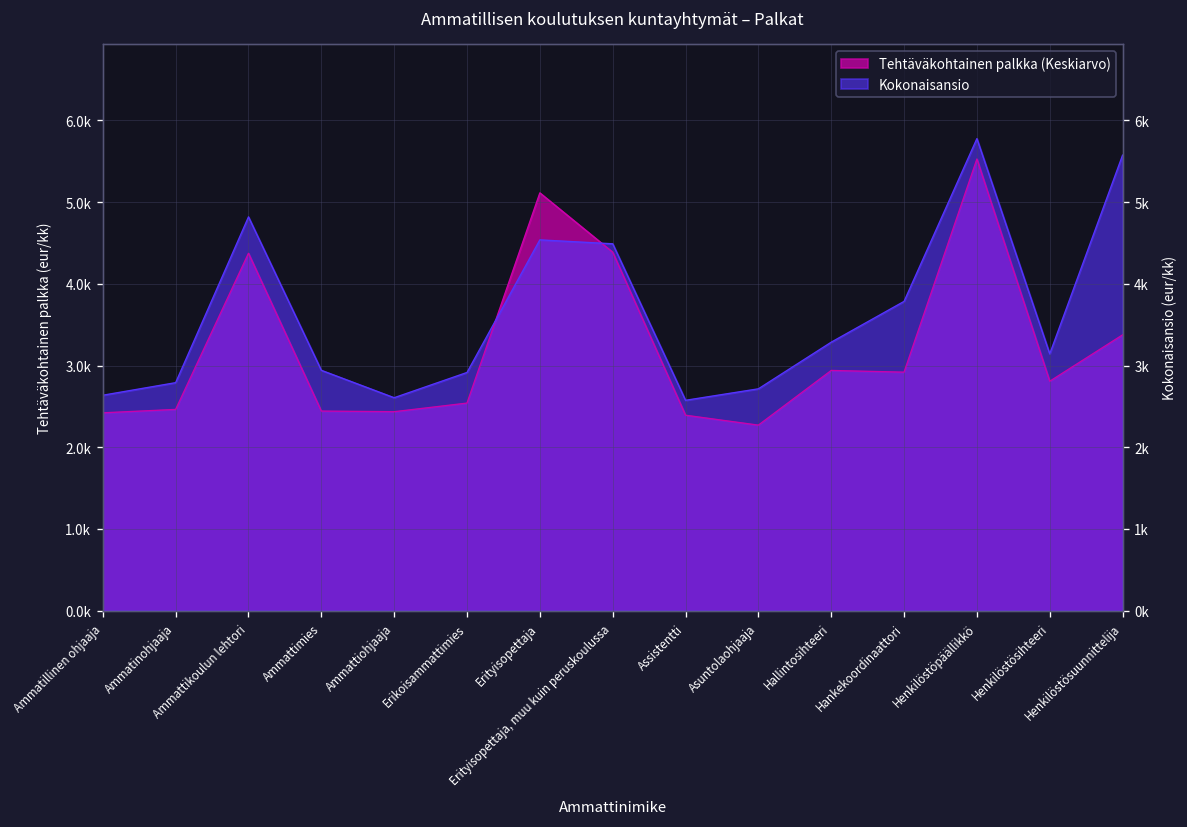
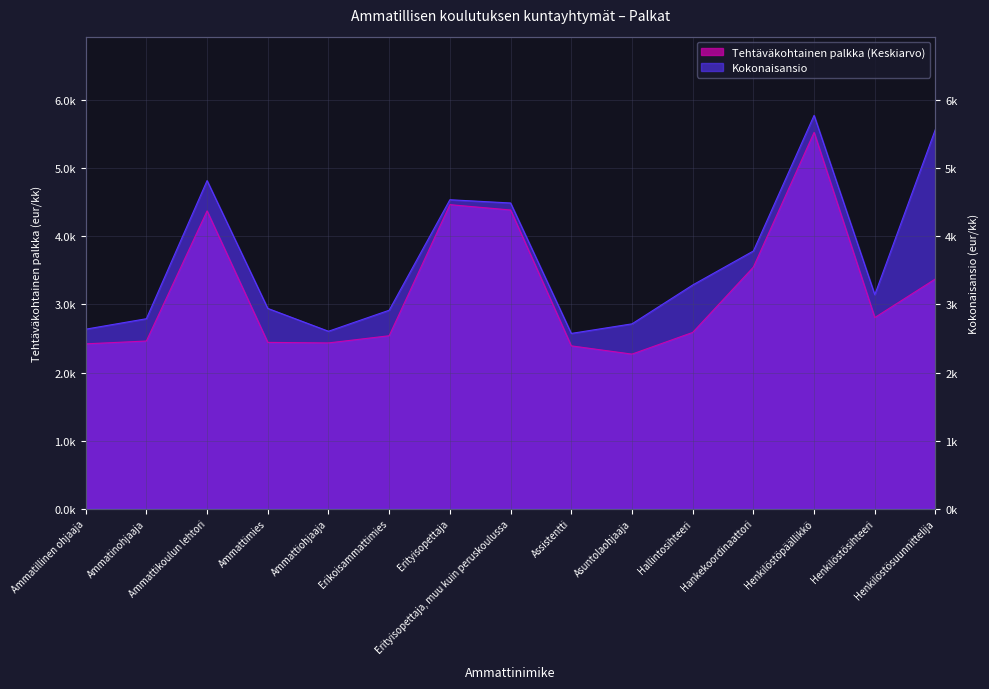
  {
    "Tehtäväkohtainen palkka (Keskiarvo)": {
      "Ammatillinen ohjaaja": 2400,
      "Ammatinohjaaja": 2500,
      "Ammattikoulun lehtori": 4400,
      "Ammattimies": 2400,
      "Ammattiohjaaja": 2400,
      "Erikoisammattimies": 2500,
-     "Erityisopettaja": 5100,
+     "Erityisopettaja": 4500,
      "Erityisopettaja, muu kuin peruskoulussa": 4400,
      "Assistentti": 2400,
      "Asuntolaohjaaja": 2300,
-     "Hallintosihteeri": 2900,
-     "Hankekoordinaattori": 2900,
+     "Hallintosihteeri": 2600,
+     "Hankekoordinaattori": 3500,
      "Henkilöstöpäällikkö": 5500,
      "Henkilöstösihteeri": 2800,
      "Henkilöstösuunnittelija": 3400
    },
    "Kokonaisansio": {
      "Ammatillinen ohjaaja": 2600,
      "Ammatinohjaaja": 2800,
      "Ammattikoulun lehtori": 4800,
      "Ammattimies": 2900,
      "Ammattiohjaaja": 2600,
      "Erikoisammattimies": 2900,
      "Erityisopettaja": 4500,
      "Erityisopettaja, muu kuin peruskoulussa": 4500,
      "Assistentti": 2600,
      "Asuntolaohjaaja": 2700,
      "Hallintosihteeri": 3300,
      "Hankekoordinaattori": 3800,
      "Henkilöstöpäällikkö": 5800,
      "Henkilöstösihteeri": 3100,
      "Henkilöstösuunnittelija": 5600
    }
  }
